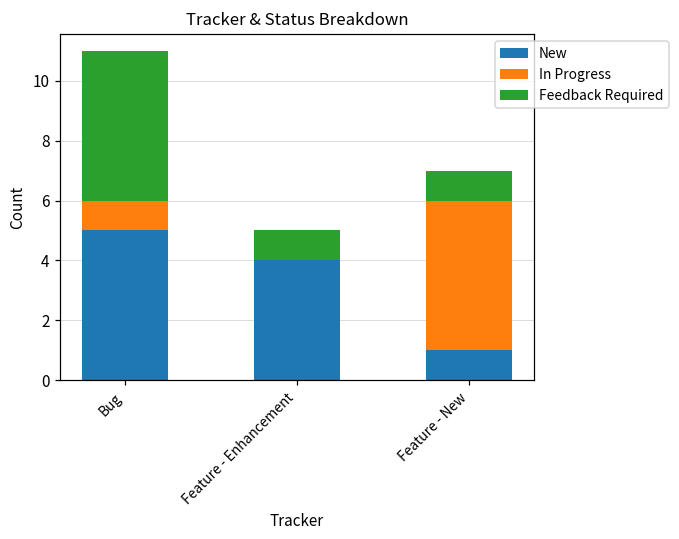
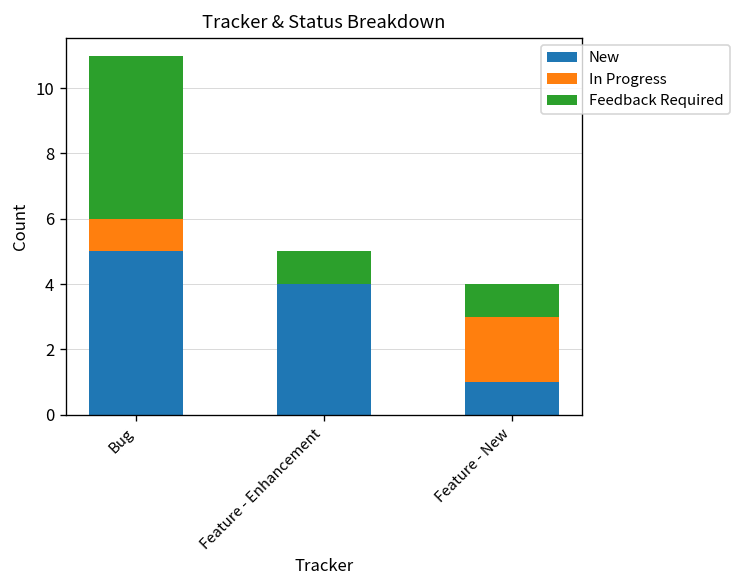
  {
    "New": {
      "Bug": 5,
      "Feature - Enhancement": 4,
      "Feature - New": 1
    },
    "In Progress": {
      "Bug": 1,
      "Feature - Enhancement": 0,
-     "Feature - New": 5
+     "Feature - New": 2
    },
    "Feedback Required": {
      "Bug": 5,
      "Feature - Enhancement": 1,
      "Feature - New": 1
    }
  }
